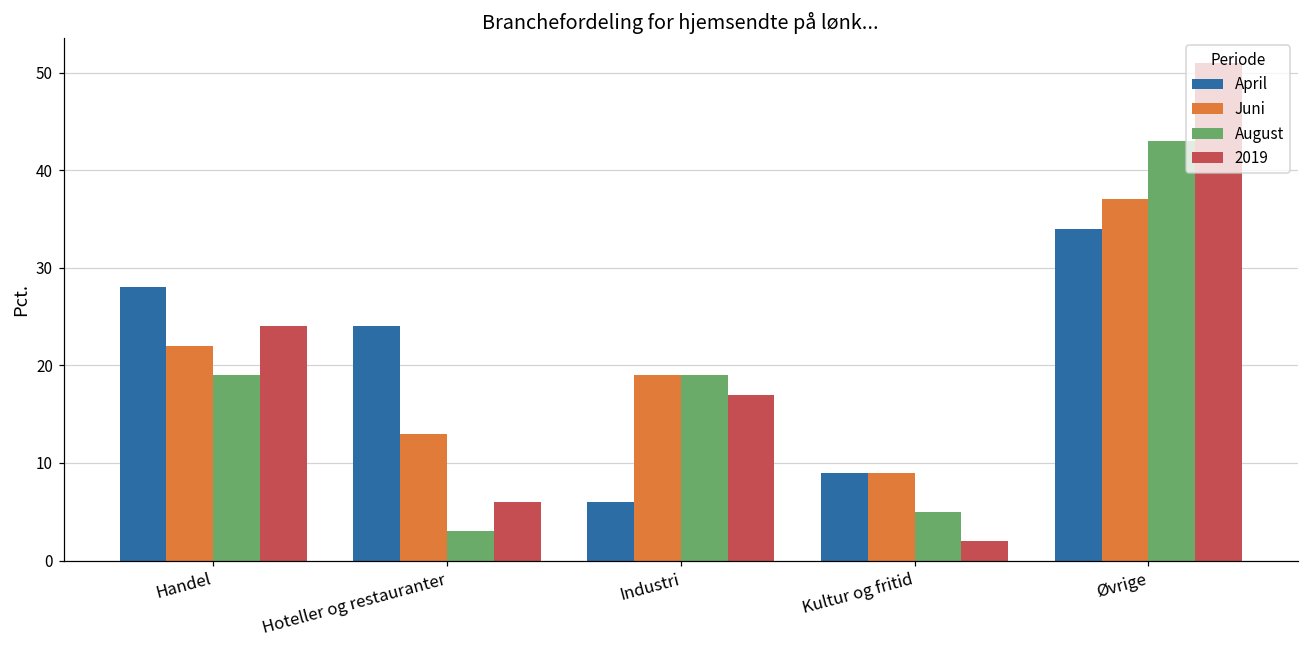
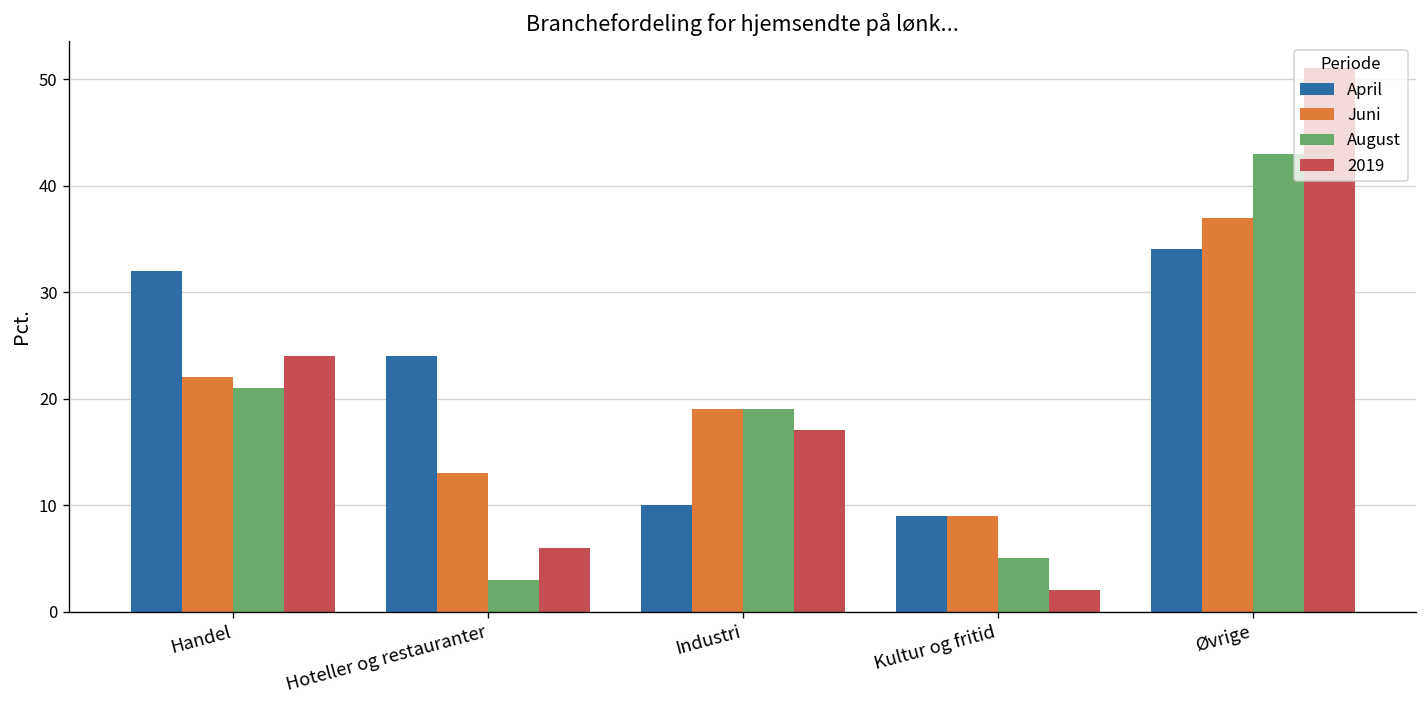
  {
    "April": {
-     "Handel": 28,
+     "Handel": 32,
      "Hoteller og restauranter": 24,
-     "Industri": 6,
+     "Industri": 10,
      "Kultur og fritid": 9,
      "Øvrige": 34
    },
    "August": {
-     "Handel": 19,
+     "Handel": 21,
      "Hoteller og restauranter": 3,
      "Industri": 19,
      "Kultur og fritid": 5,
      "Øvrige": 43
    }
  }
